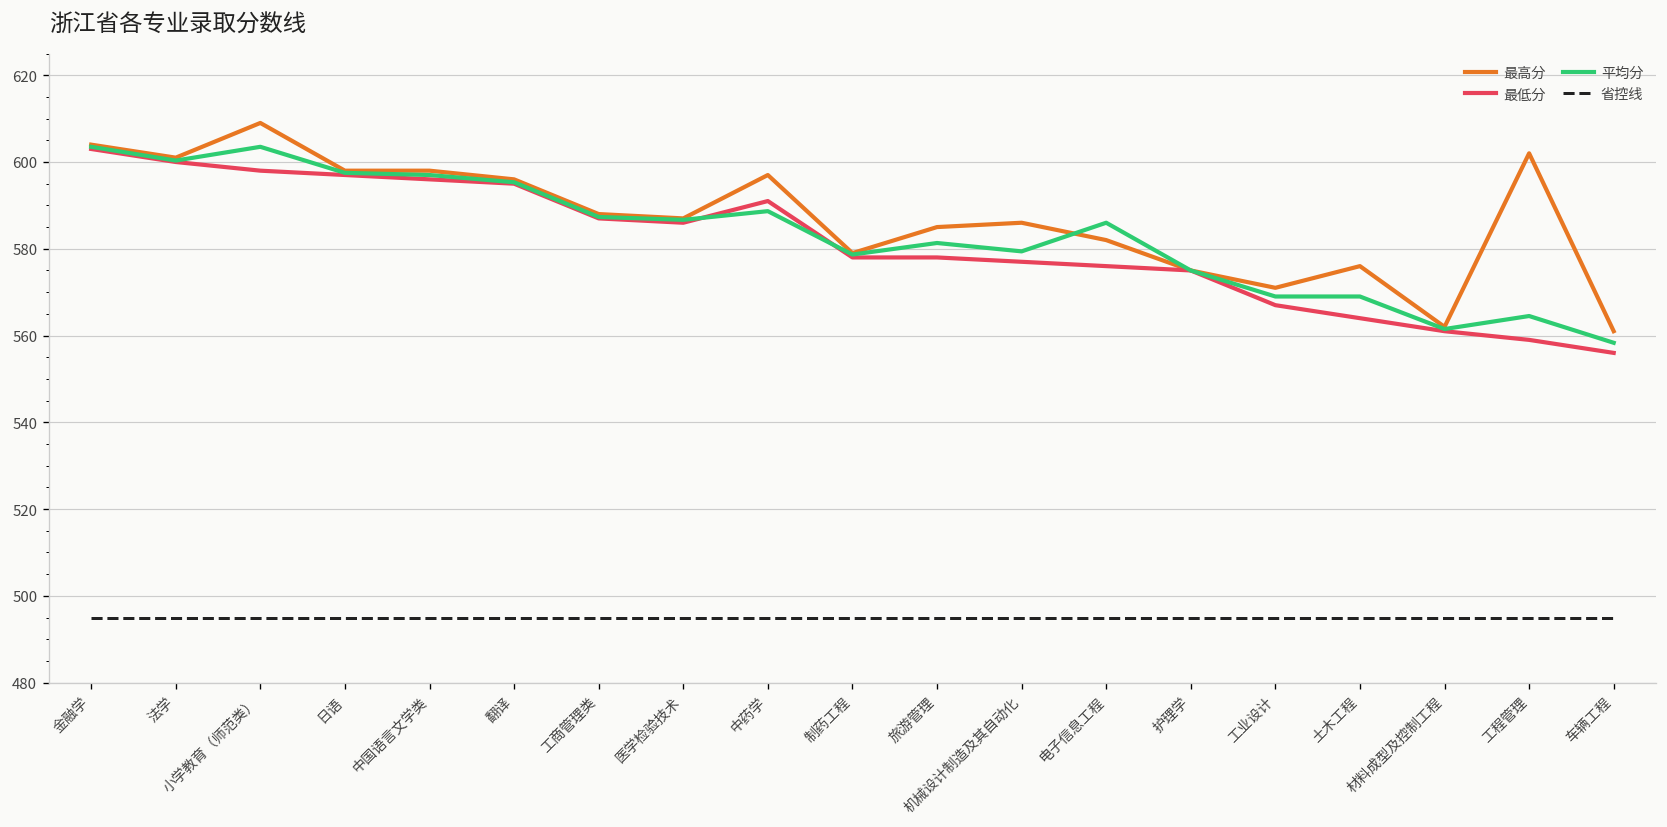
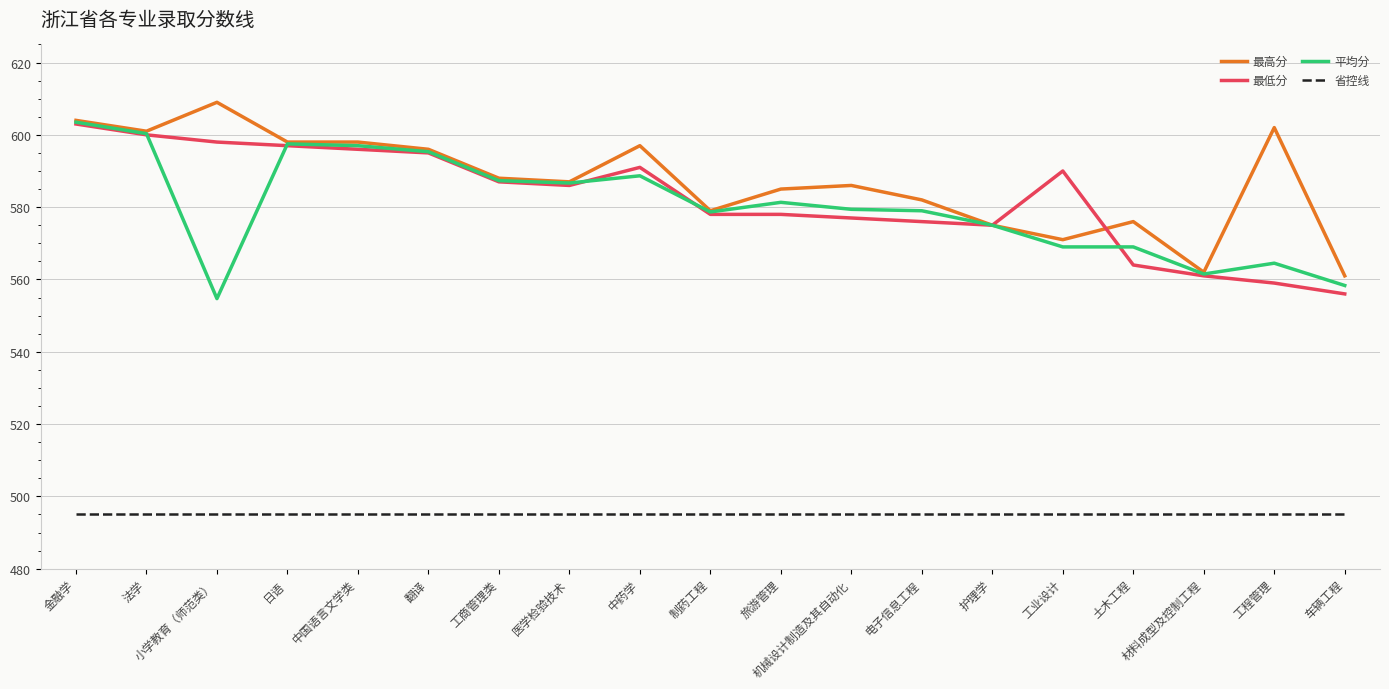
  {
    "最高分": {
      "小学教育（师范类）": 609,
      "中国语言文学类": 598,
      "中药学": 597,
      "旅游管理": 585,
      "机械设计制造及其自动化": 586,
      "电子信息工程": 582,
      "工业设计": 571,
      "土木工程": 576,
      "工程管理": 602,
      "车辆工程": 561
    },
    "最低分": {
      "小学教育（师范类）": 598,
      "中国语言文学类": 596,
      "中药学": 591,
      "旅游管理": 578,
      "机械设计制造及其自动化": 577,
      "电子信息工程": 576,
-     "工业设计": 567,
+     "工业设计": 590,
      "土木工程": 564,
      "工程管理": 559,
      "车辆工程": 556
    },
    "平均分": {
-     "小学教育（师范类）": 604,
+     "小学教育（师范类）": 555,
      "中国语言文学类": 597,
      "中药学": 589,
      "旅游管理": 581,
      "机械设计制造及其自动化": 579,
-     "电子信息工程": 586,
+     "电子信息工程": 579,
      "工业设计": 569,
      "土木工程": 569,
      "工程管理": 565,
      "车辆工程": 558
    },
    "省控线": {
      "金融学": 495,
      "法学": 495,
      "小学教育（师范类）": 495,
      "日语": 495,
      "中国语言文学类": 495,
      "翻译": 495,
      "工商管理类": 495,
      "医学检验技术": 495,
      "中药学": 495,
      "制药工程": 495,
      "旅游管理": 495,
      "机械设计制造及其自动化": 495,
      "电子信息工程": 495,
      "护理学": 495,
      "工业设计": 495,
      "土木工程": 495,
      "材料成型及控制工程": 495,
      "工程管理": 495,
      "车辆工程": 495
    }
  }
